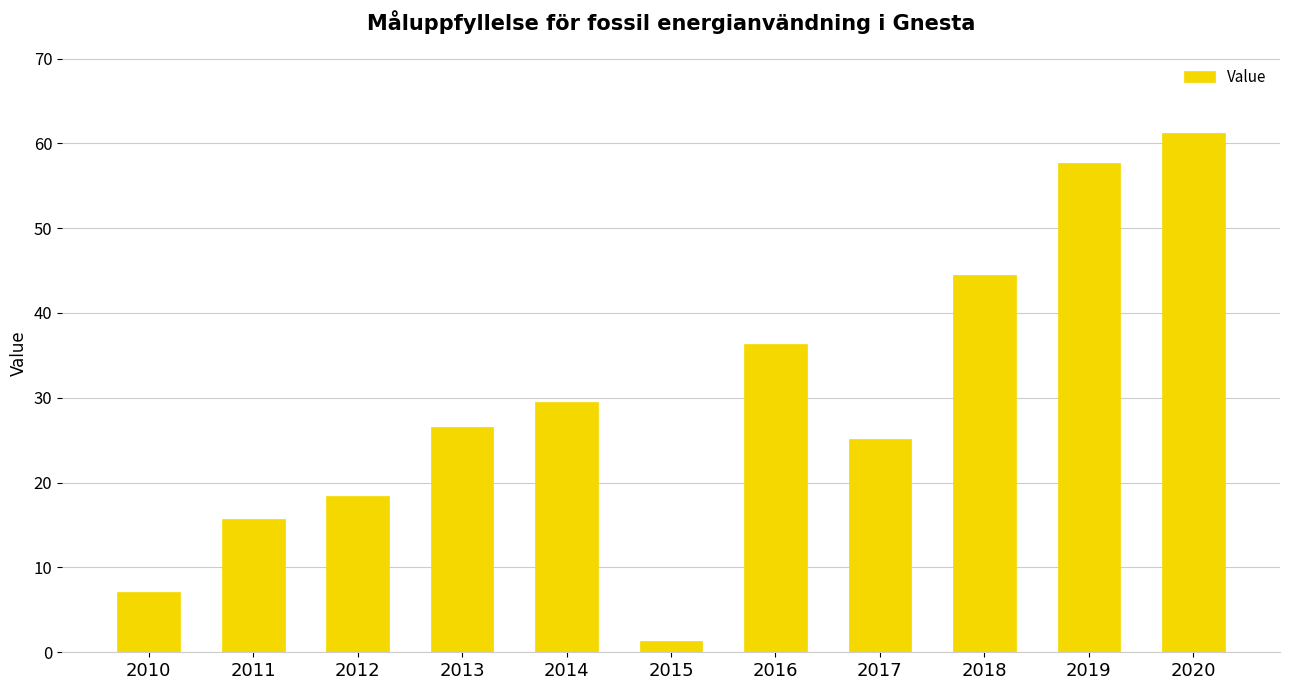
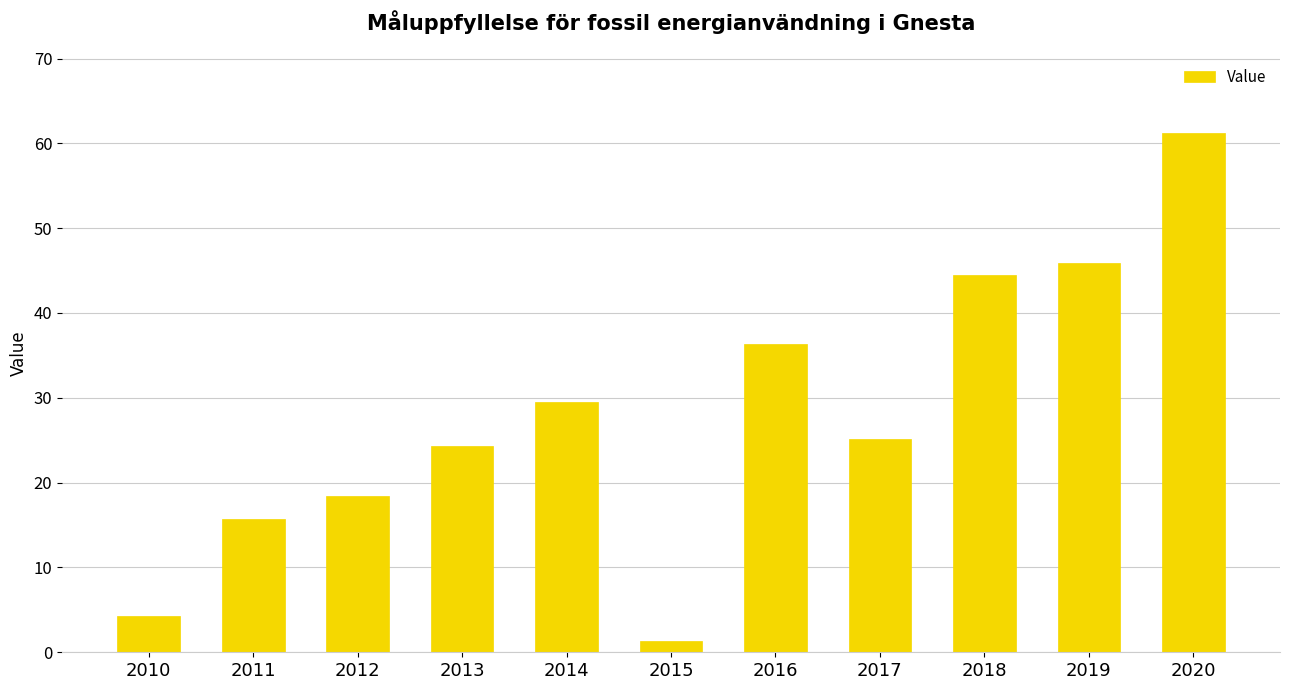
  {
-   "2010": 7,
+   "2010": 4,
    "2011": 16,
    "2012": 18,
-   "2013": 27,
+   "2013": 24,
    "2014": 30,
    "2015": 1,
    "2016": 36,
    "2017": 25,
    "2018": 44,
-   "2019": 58,
+   "2019": 46,
    "2020": 61
  }
